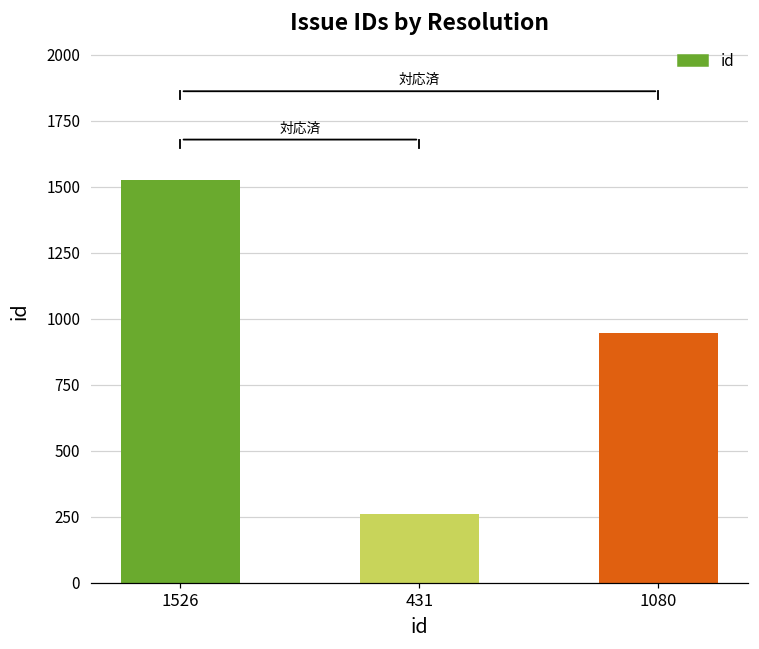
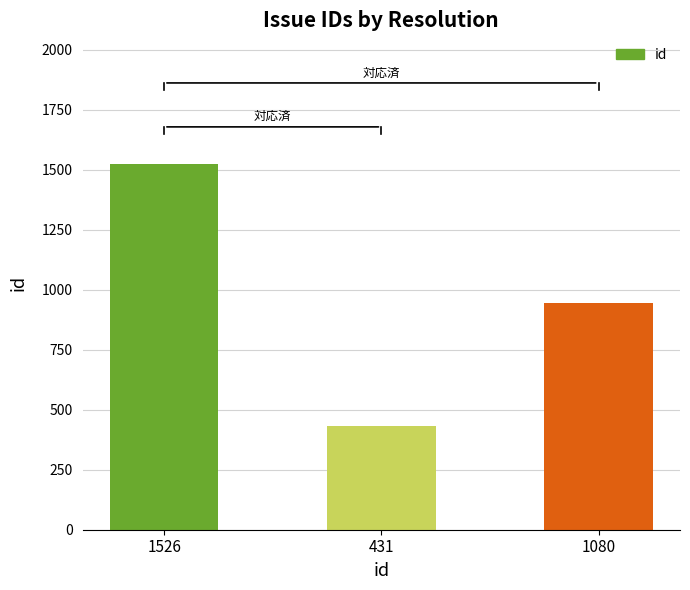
  {
    "id": {
      "1526": 1530,
-     "431": 260,
+     "431": 430,
      "1080": 950
    }
  }
